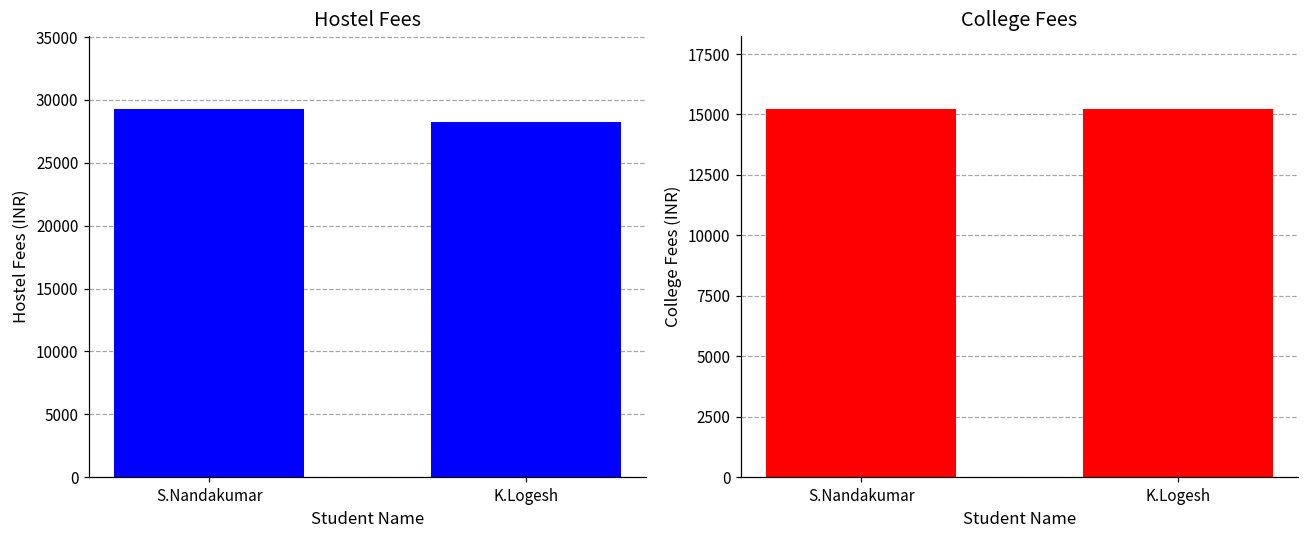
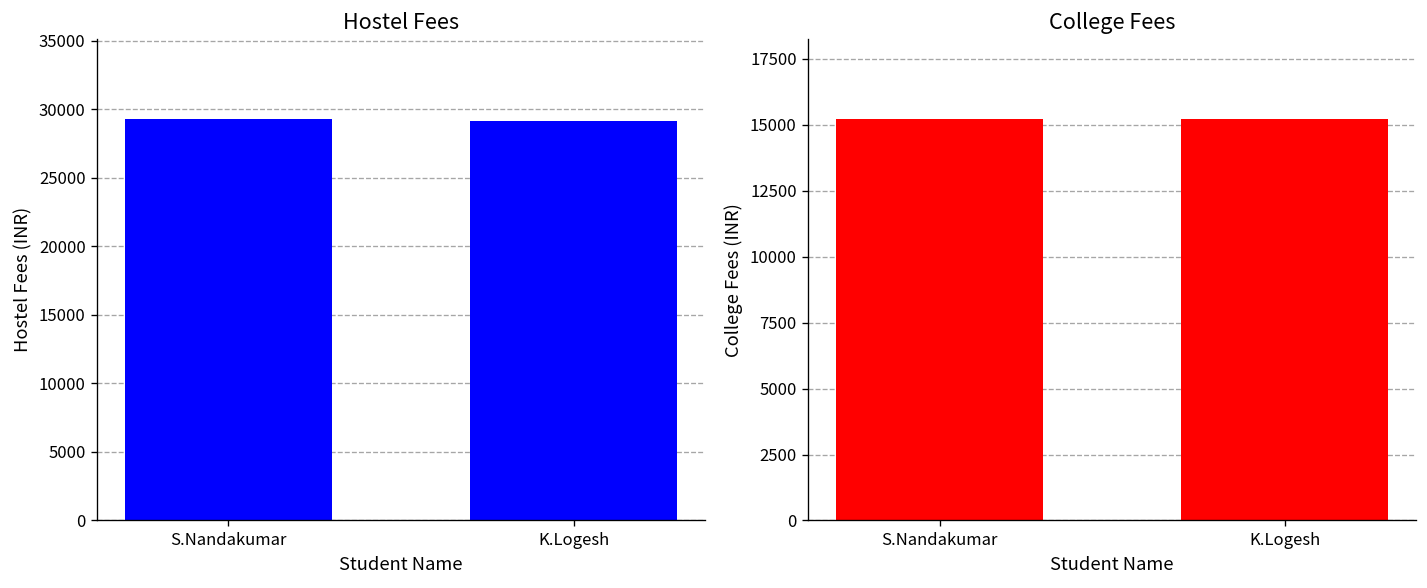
  {
    "Hostel Fees": {
      "S.Nandakumar": 29300,
-     "K.Logesh": 28300
+     "K.Logesh": 29100
    },
    "College Fees": {
      "S.Nandakumar": 15200,
      "K.Logesh": 15200
    }
  }
